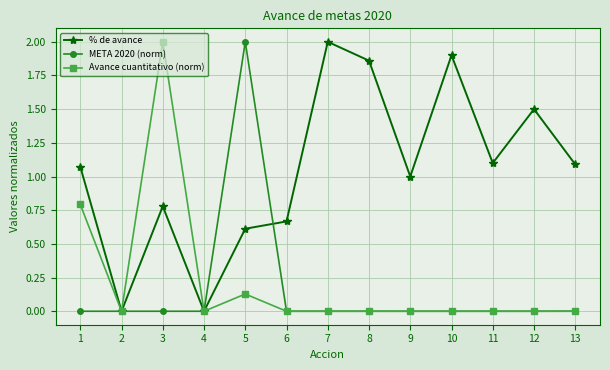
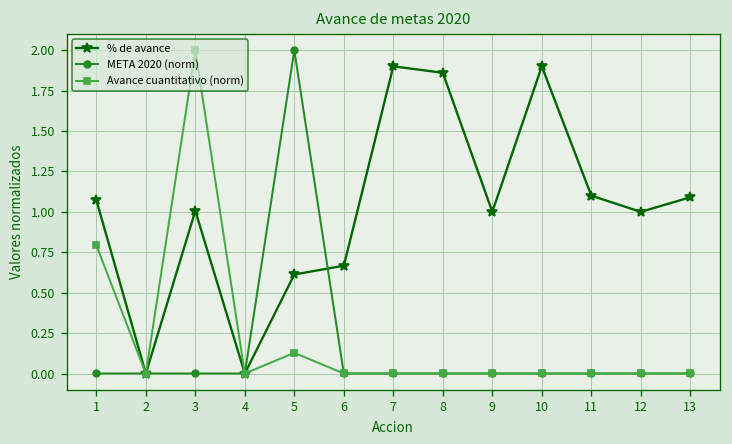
  {
    "% de avance": {
      "1": 1.07,
-     "3": 0.78,
+     "3": 1.01,
      "5": 0.61,
      "6": 0.67,
-     "7": 2.0,
+     "7": 1.9,
      "8": 1.86,
      "9": 1.00,
      "10": 1.90,
      "11": 1.10,
-     "12": 1.5,
+     "12": 1.0,
      "13": 1.09
    }
  }
